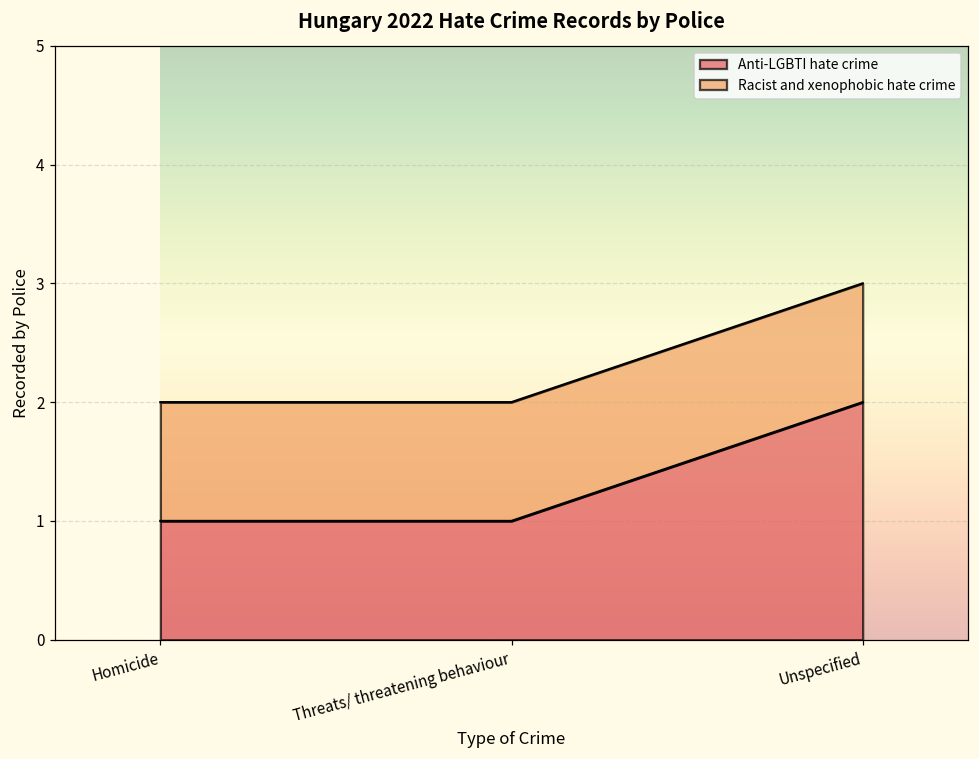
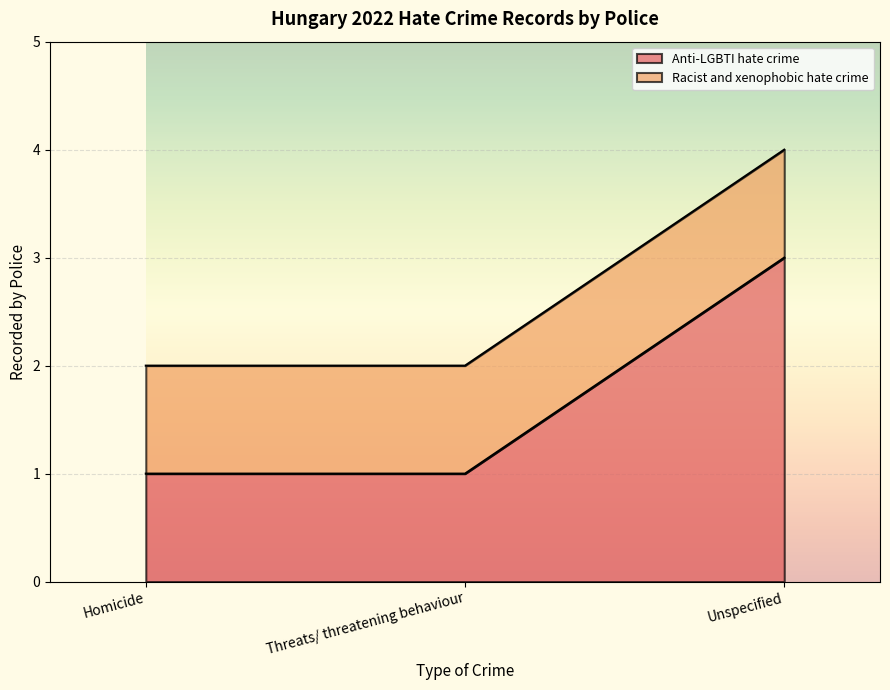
  {
    "Anti-LGBTI hate crime": {
      "Homicide": 1,
      "Threats/ threatening behaviour": 1,
-     "Unspecified": 2
+     "Unspecified": 3
    },
    "Racist and xenophobic hate crime": {
      "Homicide": 1,
      "Threats/ threatening behaviour": 1,
      "Unspecified": 1
    }
  }
